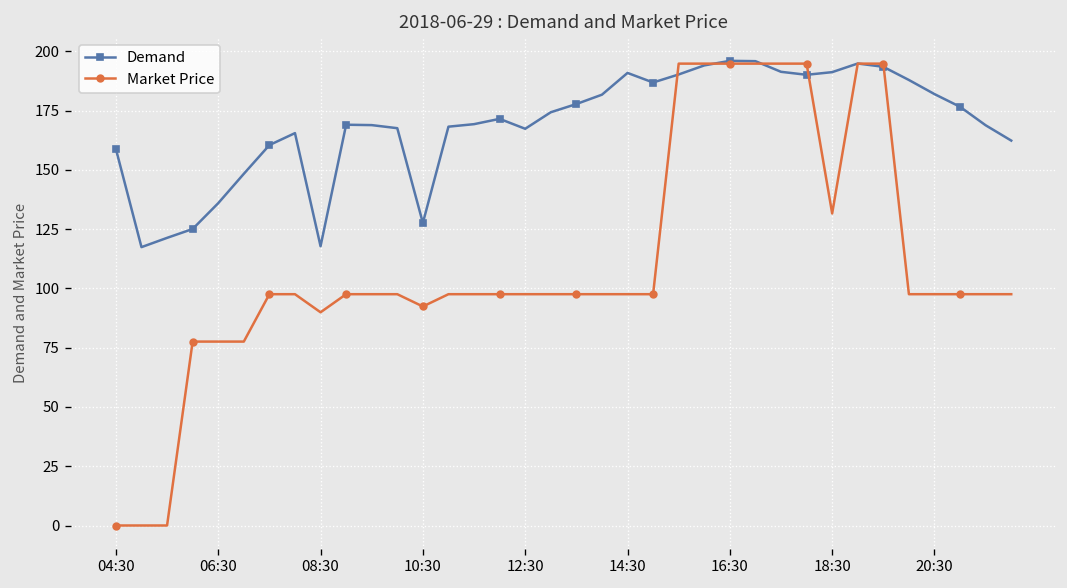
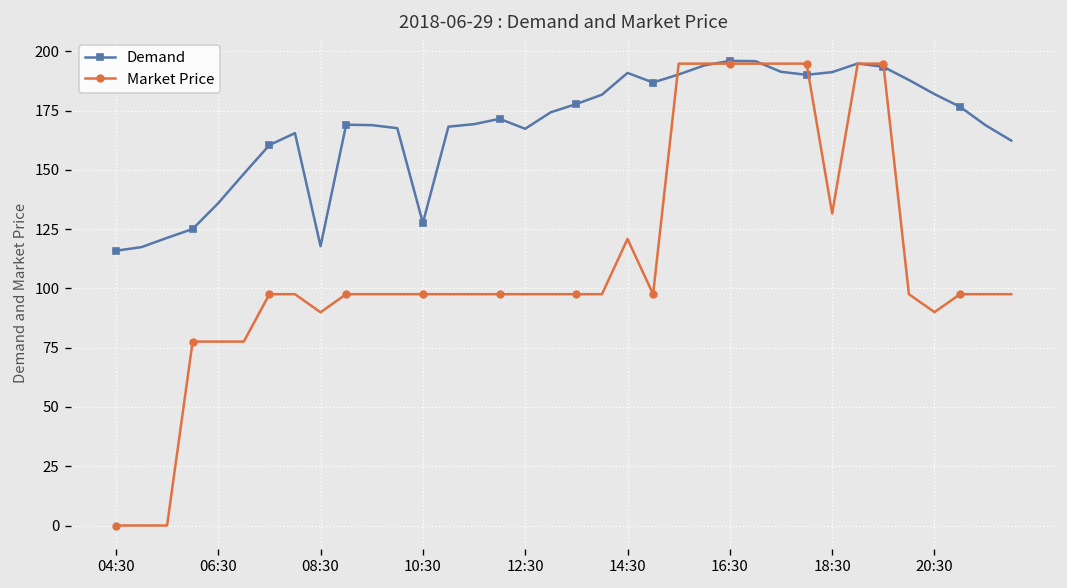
  {
    "Demand": {
-     "04:30": 159,
+     "04:30": 116,
      "06:30": 136,
      "08:30": 118,
      "10:30": 128,
      "12:30": 167,
      "14:30": 191,
      "18:30": 191,
      "20:30": 182
    },
    "Market Price": {
      "04:30": 0,
      "06:30": 78,
      "08:30": 90,
-     "10:30": 92,
+     "10:30": 98,
      "12:30": 98,
-     "14:30": 98,
+     "14:30": 121,
      "18:30": 132,
-     "20:30": 98
+     "20:30": 90
    }
  }
